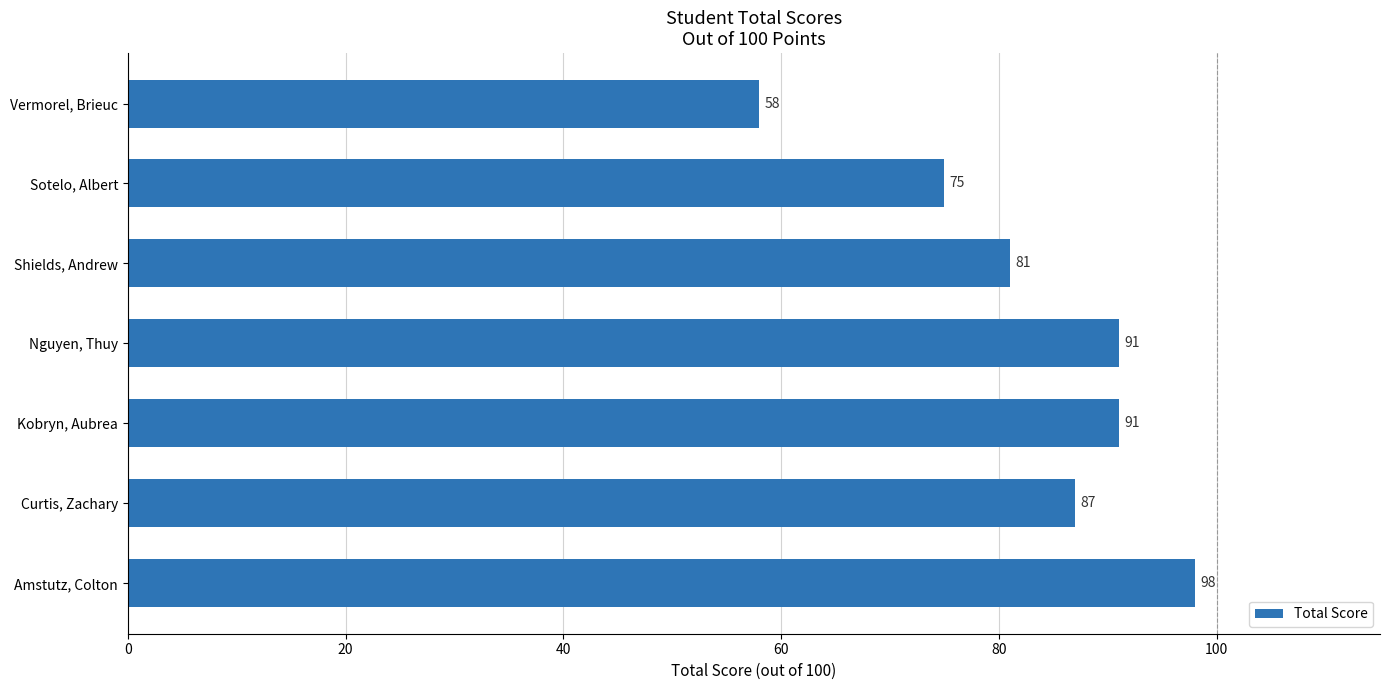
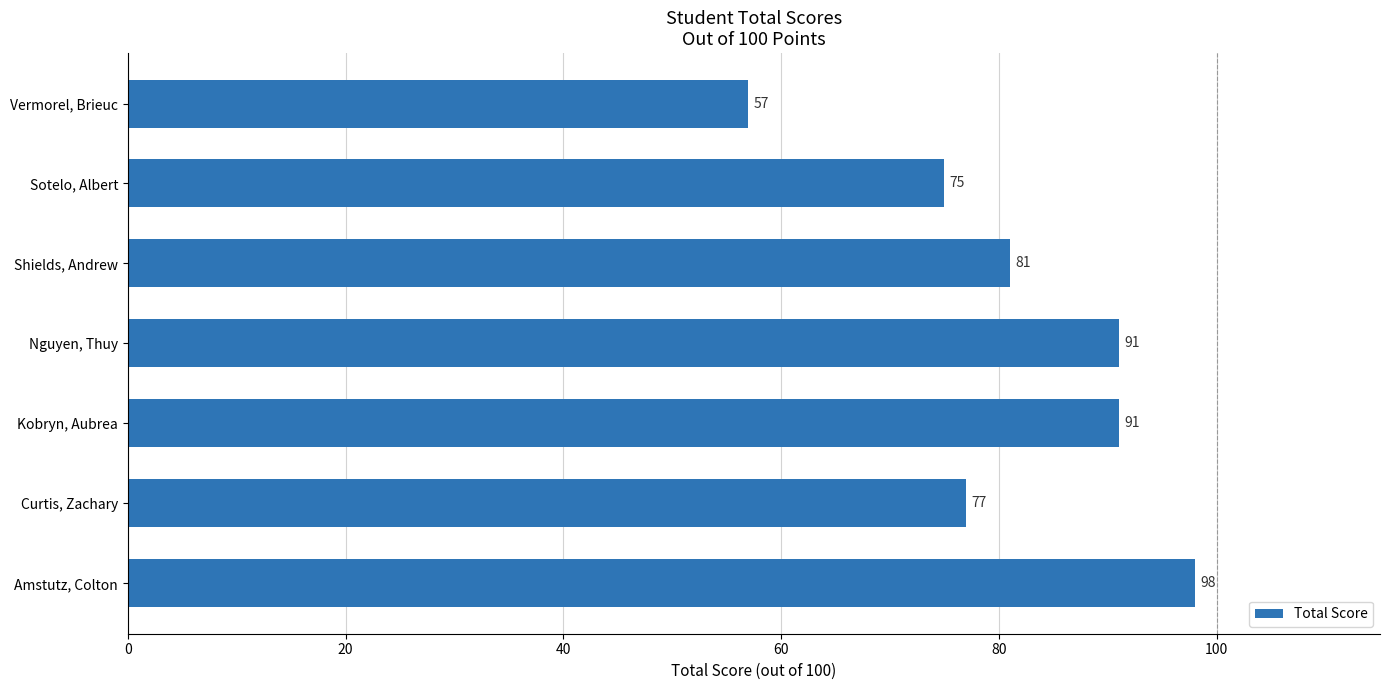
  {
-   "Vermorel, Brieuc": 58,
+   "Vermorel, Brieuc": 57,
    "Sotelo, Albert": 75,
    "Shields, Andrew": 81,
    "Nguyen, Thuy": 91,
    "Kobryn, Aubrea": 91,
-   "Curtis, Zachary": 87,
+   "Curtis, Zachary": 77,
    "Amstutz, Colton": 98
  }
